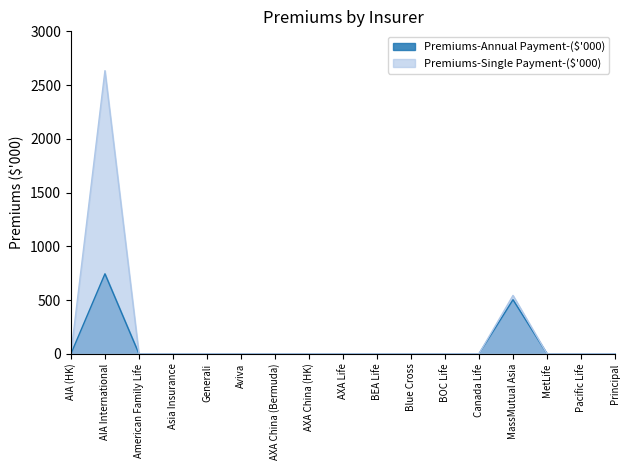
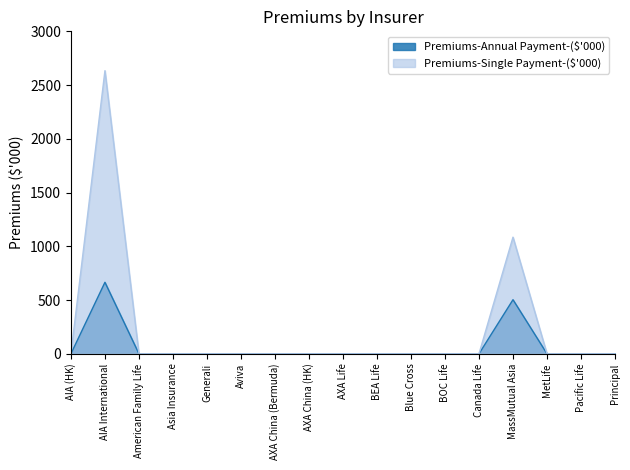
  {
    "Premiums-Annual Payment-($'000)": {
-     "AIA International": 740,
+     "AIA International": 670,
      "MassMutual Asia": 500
    },
    "Premiums-Single Payment-($'000)": {
      "AIA International": 2630,
-     "MassMutual Asia": 540
+     "MassMutual Asia": 1090
    }
  }
